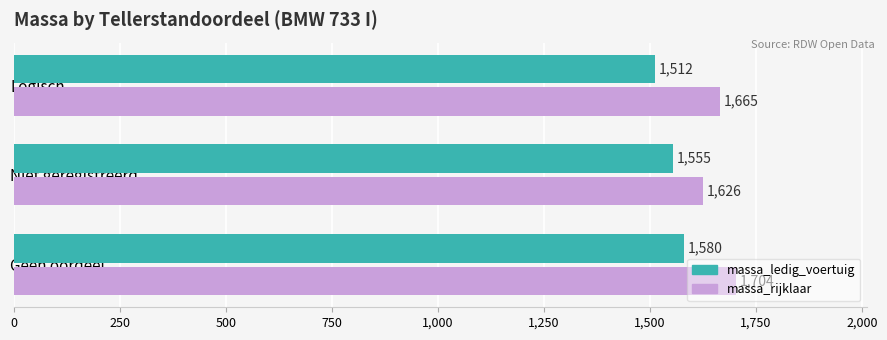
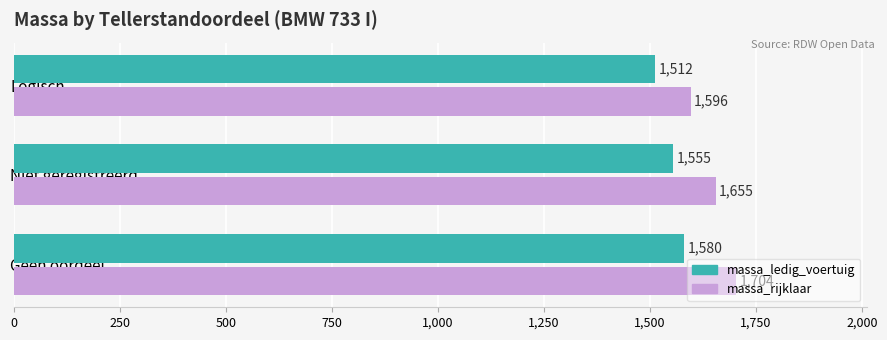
  {
    "massa_ledig_voertuig": {
      "Logisch": "1,512",
      "Niet geregistreerd": "1,555",
      "Geen oordeel": "1,580"
    },
    "massa_rijklaar": {
-     "Logisch": "1,665",
-     "Niet geregistreerd": "1,626"
+     "Logisch": "1,596",
+     "Niet geregistreerd": "1,655"
    }
  }
